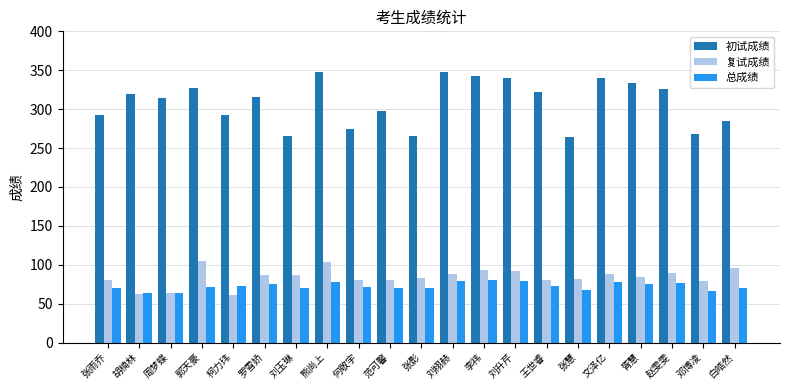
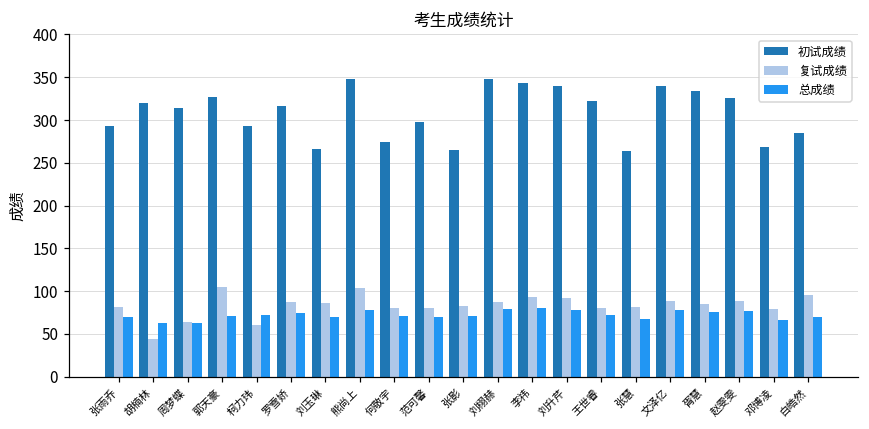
  {
    "初试成绩": {
      "张雨乔": 290,
      "胡楠林": 320,
      "周梦蝶": 310,
      "郭天豪": 330,
      "柯力玮": 290,
      "罗雪娇": 320,
      "刘玉琳": 270,
      "熊尚上": 350,
      "何敬宇": 270,
      "范可馨": 300,
      "张影": 270,
      "刘栩赫": 350,
      "李祎": 340,
      "刘升芹": 340,
      "王世睿": 320,
      "张慧": 260,
      "文泽亿": 340,
      "胥慧": 330,
      "赵雯雯": 330,
      "邓博凌": 270,
      "白皓然": 290
    },
    "复试成绩": {
      "张雨乔": 80,
-     "胡楠林": 60,
+     "胡楠林": 40,
      "周梦蝶": 60,
      "郭天豪": 110,
      "柯力玮": 60,
      "罗雪娇": 90,
      "刘玉琳": 90,
      "熊尚上": 100,
      "何敬宇": 80,
      "范可馨": 80,
      "张影": 80,
      "刘栩赫": 90,
      "李祎": 90,
      "刘升芹": 90,
      "王世睿": 80,
      "张慧": 80,
      "文泽亿": 90,
      "胥慧": 80,
      "赵雯雯": 90,
      "邓博凌": 80,
      "白皓然": 100
    },
    "总成绩": {
      "张雨乔": 70,
      "胡楠林": 60,
      "周梦蝶": 60,
      "郭天豪": 70,
      "柯力玮": 70,
      "罗雪娇": 80,
      "刘玉琳": 70,
      "熊尚上": 80,
      "何敬宇": 70,
      "范可馨": 70,
      "张影": 70,
      "刘栩赫": 80,
      "李祎": 80,
      "刘升芹": 80,
      "王世睿": 70,
      "张慧": 70,
      "文泽亿": 80,
      "胥慧": 80,
      "赵雯雯": 80,
      "邓博凌": 70,
      "白皓然": 70
    }
  }
